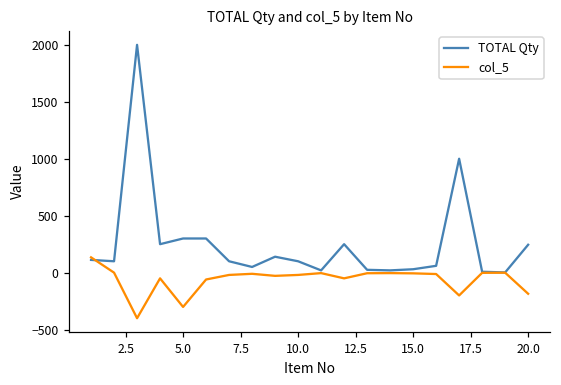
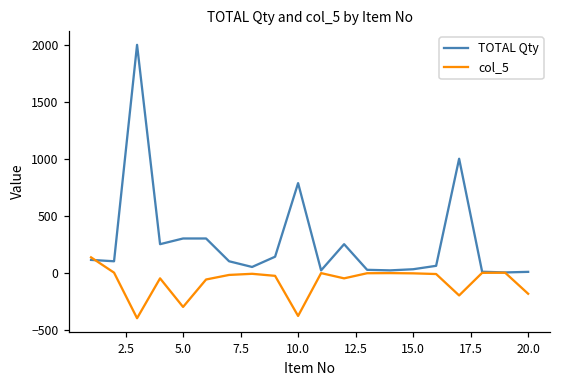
  {
    "TOTAL Qty": {
      "5.0": 300,
-     "10.0": 100,
+     "10.0": 790,
      "15.0": 30,
-     "20.0": 250
+     "20.0": 10
    },
    "col_5": {
      "5.0": -300,
-     "10.0": -20,
+     "10.0": -380,
      "15.0": -10,
      "20.0": -190
    }
  }
